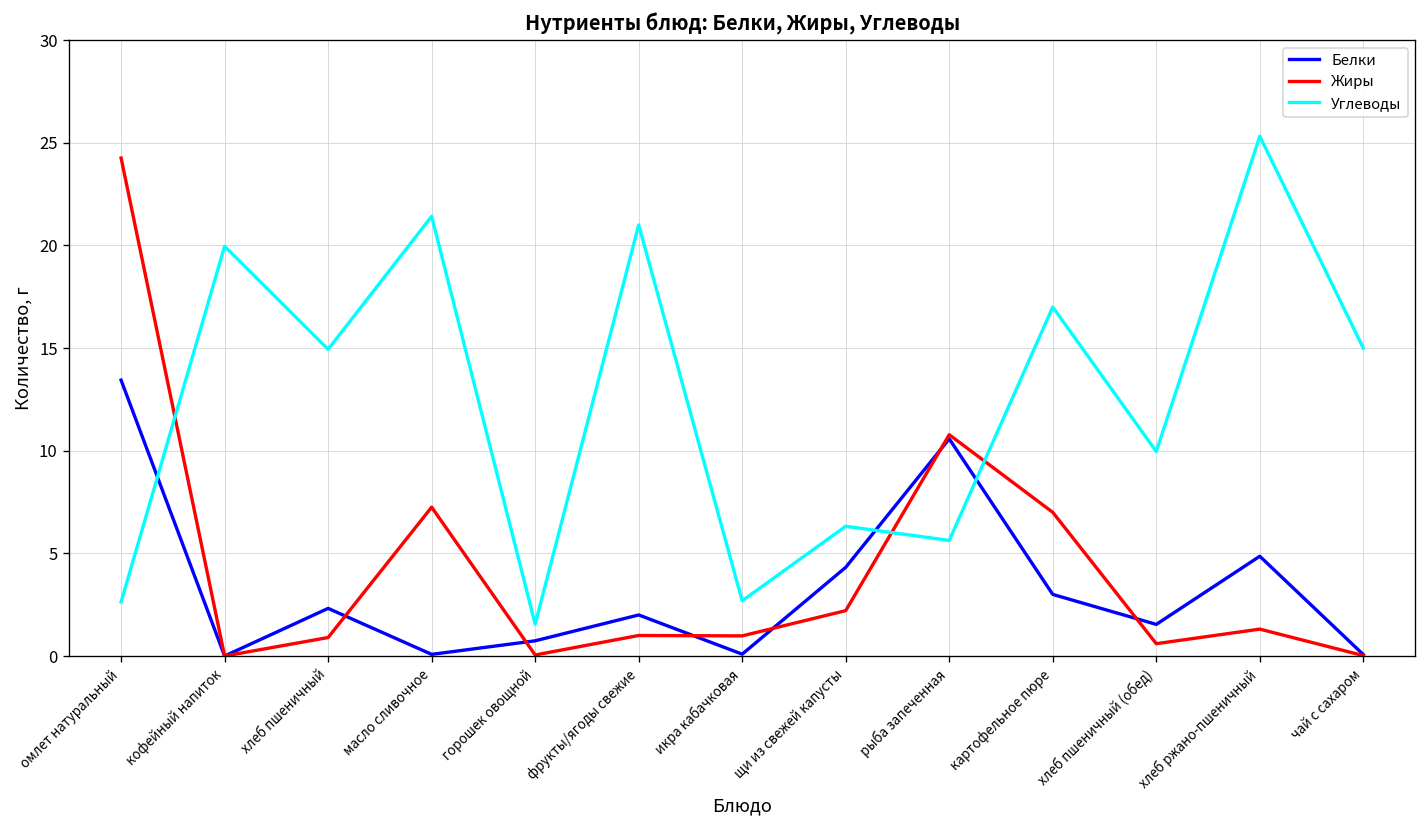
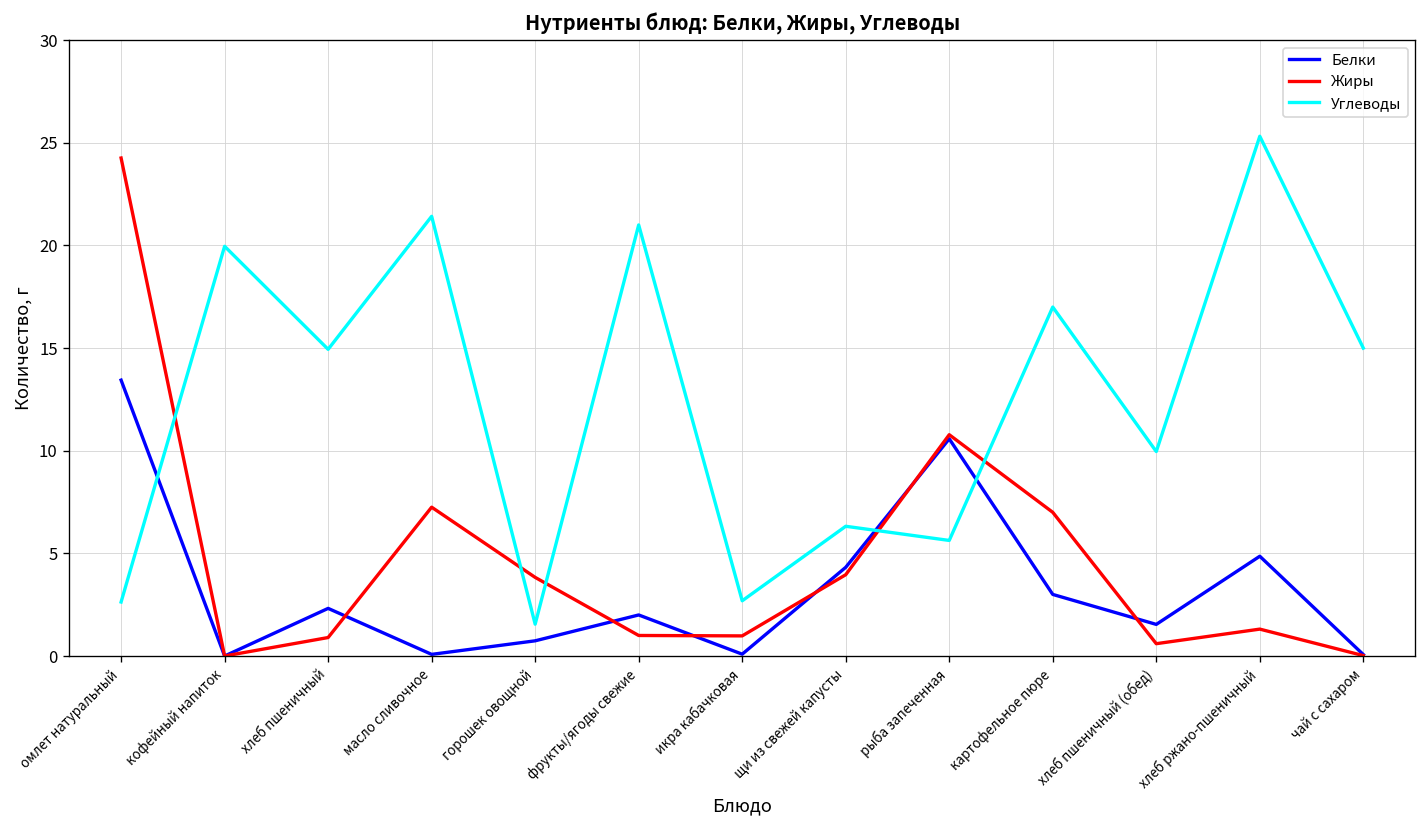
  {
    "Белки": {
      "омлет натуральный": 13.4,
      "хлеб пшеничный": 2.3,
      "масло сливочное": 0.1,
      "горошек овощной": 0.7,
      "фрукты/ягоды свежие": 2.0,
      "икра кабачковая": 0.1,
      "щи из свежей капусты": 4.3,
      "рыба запеченная": 10.6,
      "картофельное пюре": 3.0,
      "хлеб пшеничный (обед)": 1.5,
      "хлеб ржано-пшеничный": 4.9
    },
    "Жиры": {
      "омлет натуральный": 24.3,
      "хлеб пшеничный": 0.9,
      "масло сливочное": 7.3,
-     "горошек овощной": 0.1,
+     "горошек овощной": 3.8,
      "фрукты/ягоды свежие": 1.0,
      "икра кабачковая": 1.0,
-     "щи из свежей капусты": 2.2,
+     "щи из свежей капусты": 4.0,
      "рыба запеченная": 10.8,
      "картофельное пюре": 7.0,
      "хлеб пшеничный (обед)": 0.6,
      "хлеб ржано-пшеничный": 1.3
    },
    "Углеводы": {
      "омлет натуральный": 2.6,
      "кофейный напиток": 20.0,
      "хлеб пшеничный": 14.9,
      "масло сливочное": 21.4,
      "горошек овощной": 1.6,
      "фрукты/ягоды свежие": 21.0,
      "икра кабачковая": 2.7,
      "щи из свежей капусты": 6.3,
      "рыба запеченная": 5.6,
      "картофельное пюре": 17.0,
      "хлеб пшеничный (обед)": 10.0,
      "хлеб ржано-пшеничный": 25.3,
      "чай с сахаром": 15.0
    }
  }
